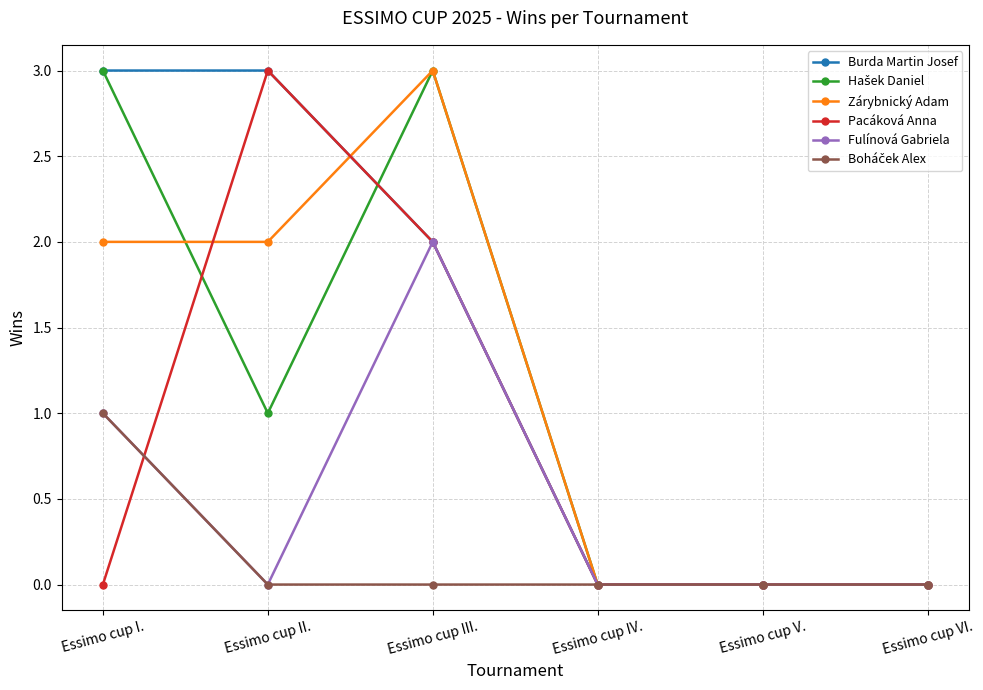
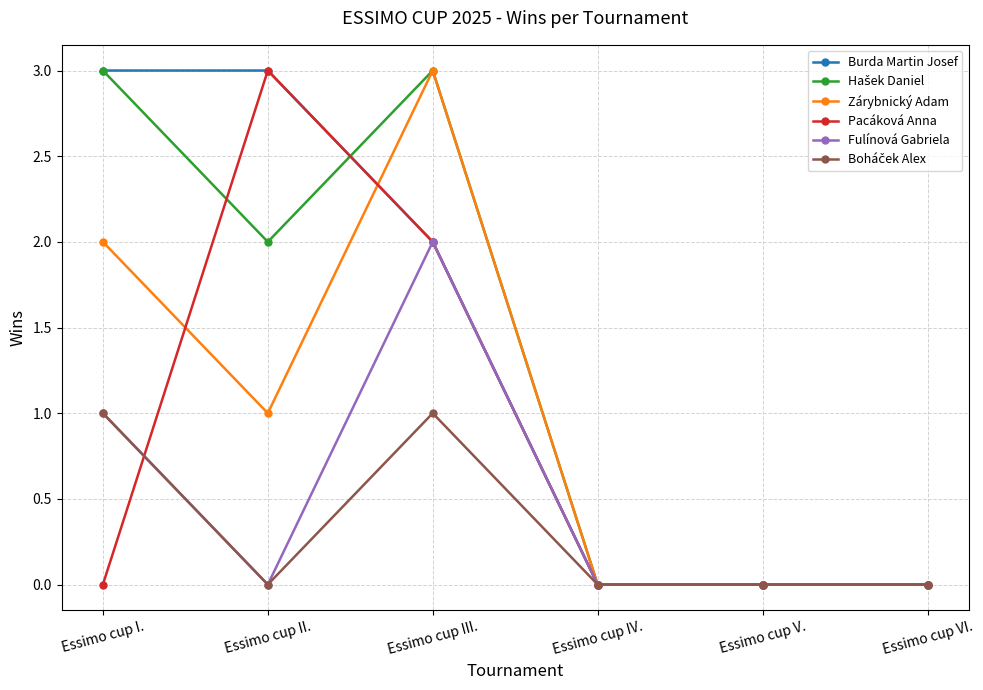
  {
    "Hašek Daniel": {
-     "Essimo cup II.": 1
+     "Essimo cup II.": 2
    },
    "Zárybnický Adam": {
      "Essimo cup I.": 2,
-     "Essimo cup II.": 2
+     "Essimo cup II.": 1
    },
    "Pacáková Anna": {
      "Essimo cup I.": 0
    },
    "Boháček Alex": {
-     "Essimo cup III.": 0
+     "Essimo cup III.": 1
    }
  }
